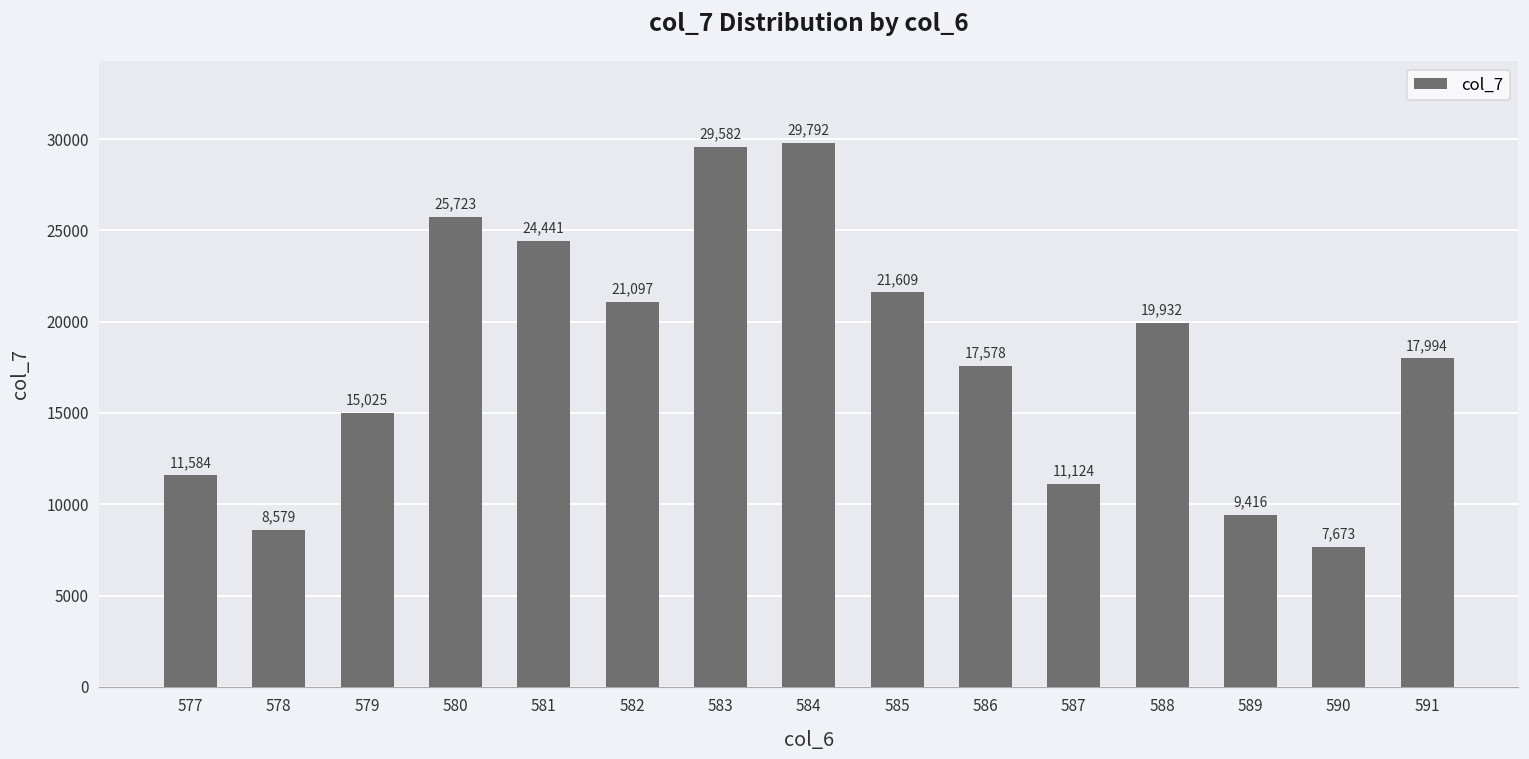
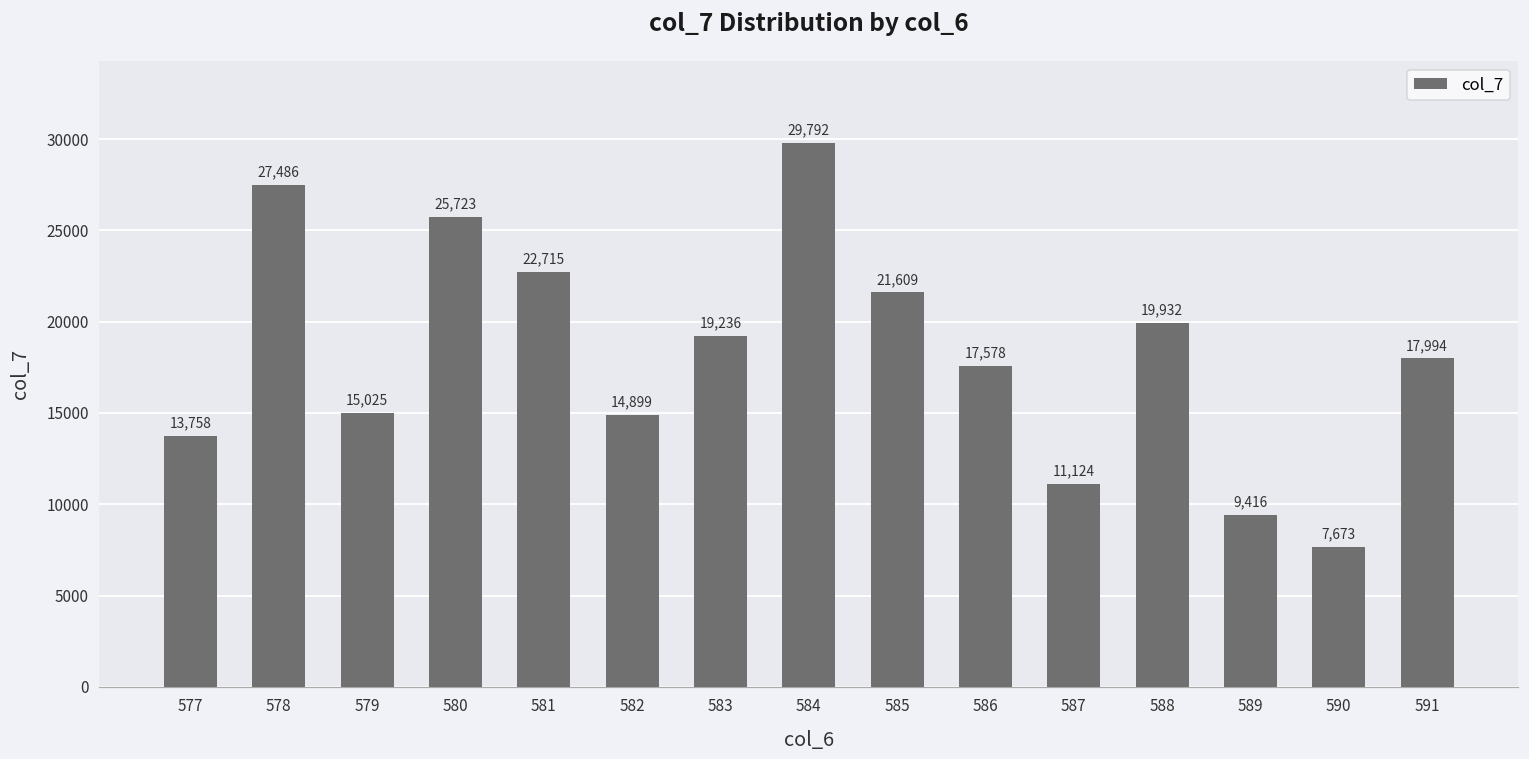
  {
-   "577": "11,584",
-   "578": "8,579",
+   "577": "13,758",
+   "578": "27,486",
    "579": "15,025",
    "580": "25,723",
-   "581": "24,441",
-   "582": "21,097",
-   "583": "29,582",
+   "581": "22,715",
+   "582": "14,899",
+   "583": "19,236",
    "584": "29,792",
    "585": "21,609",
    "586": "17,578",
    "587": "11,124",
    "588": "19,932",
    "589": "9,416",
    "590": "7,673",
    "591": "17,994"
  }
